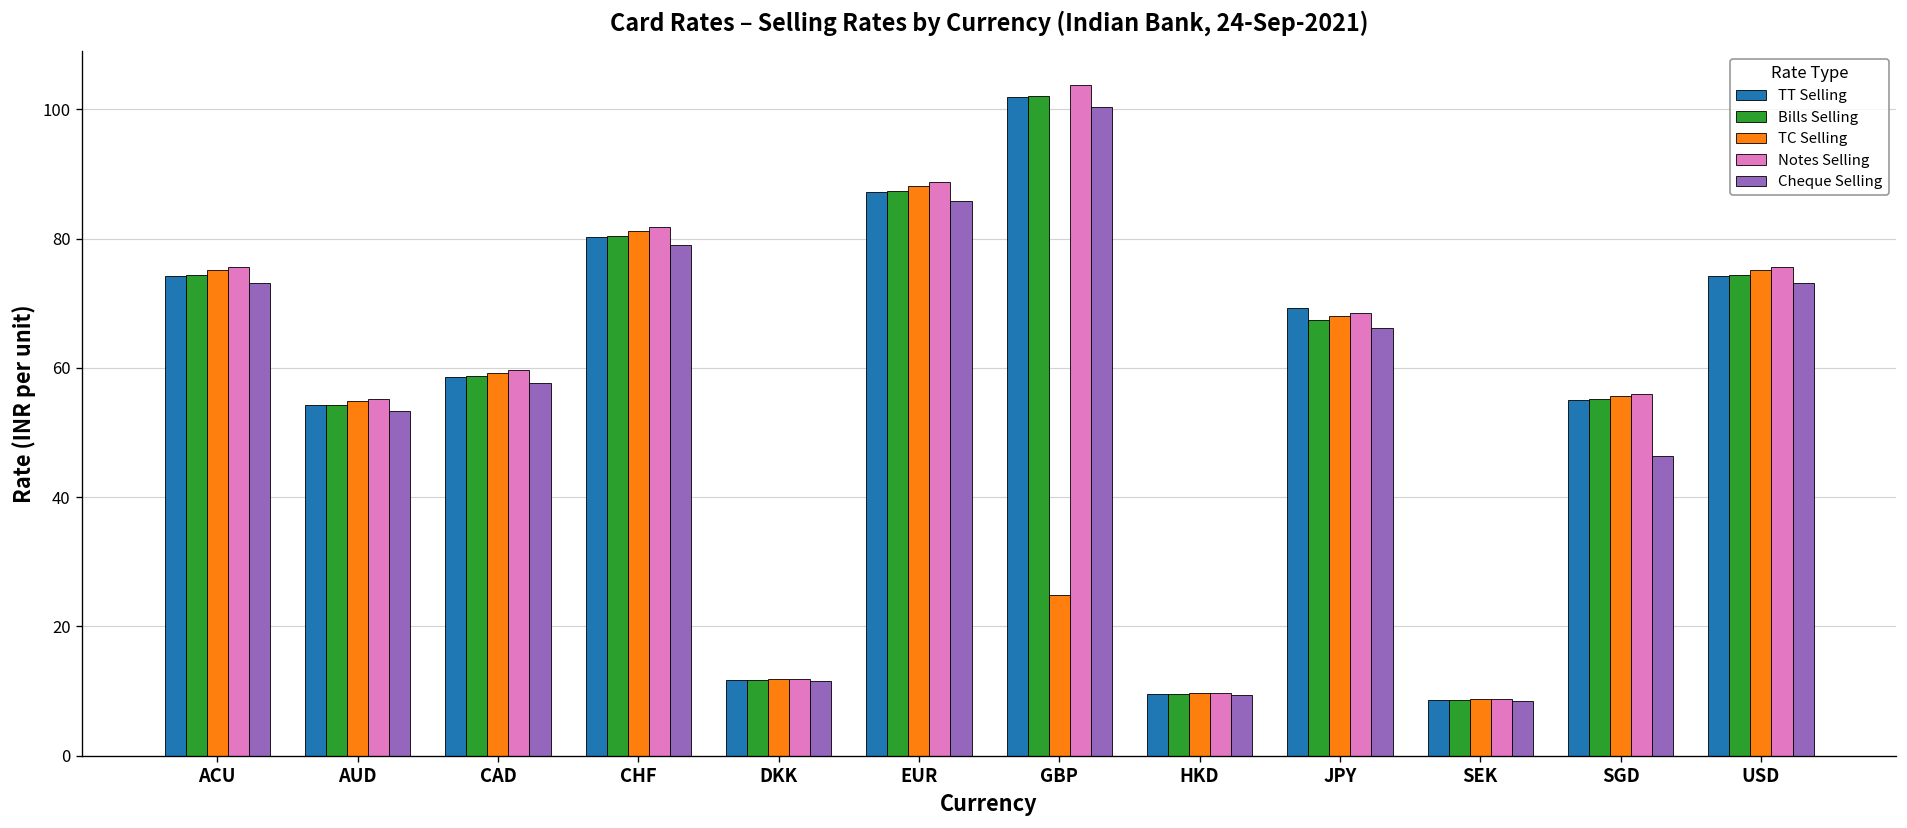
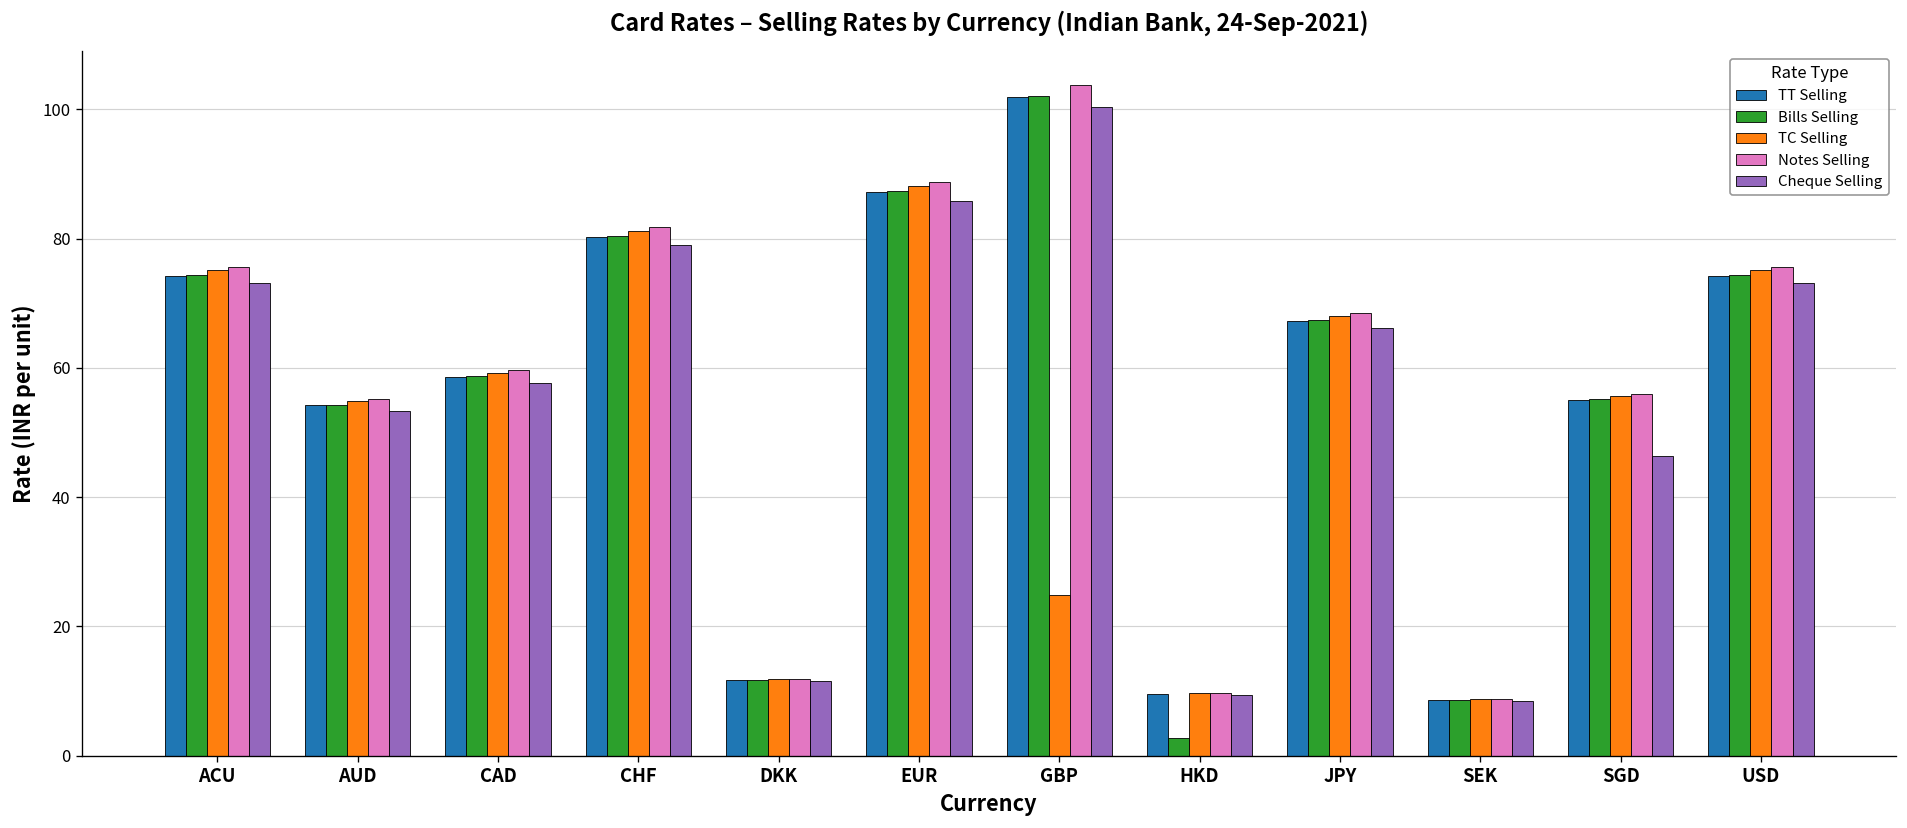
  {
    "TT Selling": {
      "ACU": 74,
      "AUD": 54,
      "CAD": 59,
      "CHF": 80,
      "DKK": 12,
      "EUR": 87,
      "GBP": 102,
      "HKD": 10,
-     "JPY": 69,
+     "JPY": 67,
      "SEK": 9,
      "SGD": 55,
      "USD": 74
    },
    "Bills Selling": {
      "ACU": 74,
      "AUD": 54,
      "CAD": 59,
      "CHF": 80,
      "DKK": 12,
      "EUR": 87,
      "GBP": 102,
-     "HKD": 10,
+     "HKD": 3,
      "JPY": 67,
      "SEK": 9,
      "SGD": 55,
      "USD": 74
    },
    "TC Selling": {
      "ACU": 75,
      "AUD": 55,
      "CAD": 59,
      "CHF": 81,
      "DKK": 12,
      "EUR": 88,
      "GBP": 25,
      "HKD": 10,
      "JPY": 68,
      "SEK": 9,
      "SGD": 56,
      "USD": 75
    },
    "Notes Selling": {
      "ACU": 76,
      "AUD": 55,
      "CAD": 60,
      "CHF": 82,
      "DKK": 12,
      "EUR": 89,
      "GBP": 104,
      "HKD": 10,
      "JPY": 69,
      "SEK": 9,
      "SGD": 56,
      "USD": 76
    },
    "Cheque Selling": {
      "ACU": 73,
      "AUD": 53,
      "CAD": 58,
      "CHF": 79,
      "DKK": 12,
      "EUR": 86,
      "GBP": 100,
      "HKD": 9,
      "JPY": 66,
      "SEK": 8,
      "SGD": 46,
      "USD": 73
    }
  }
